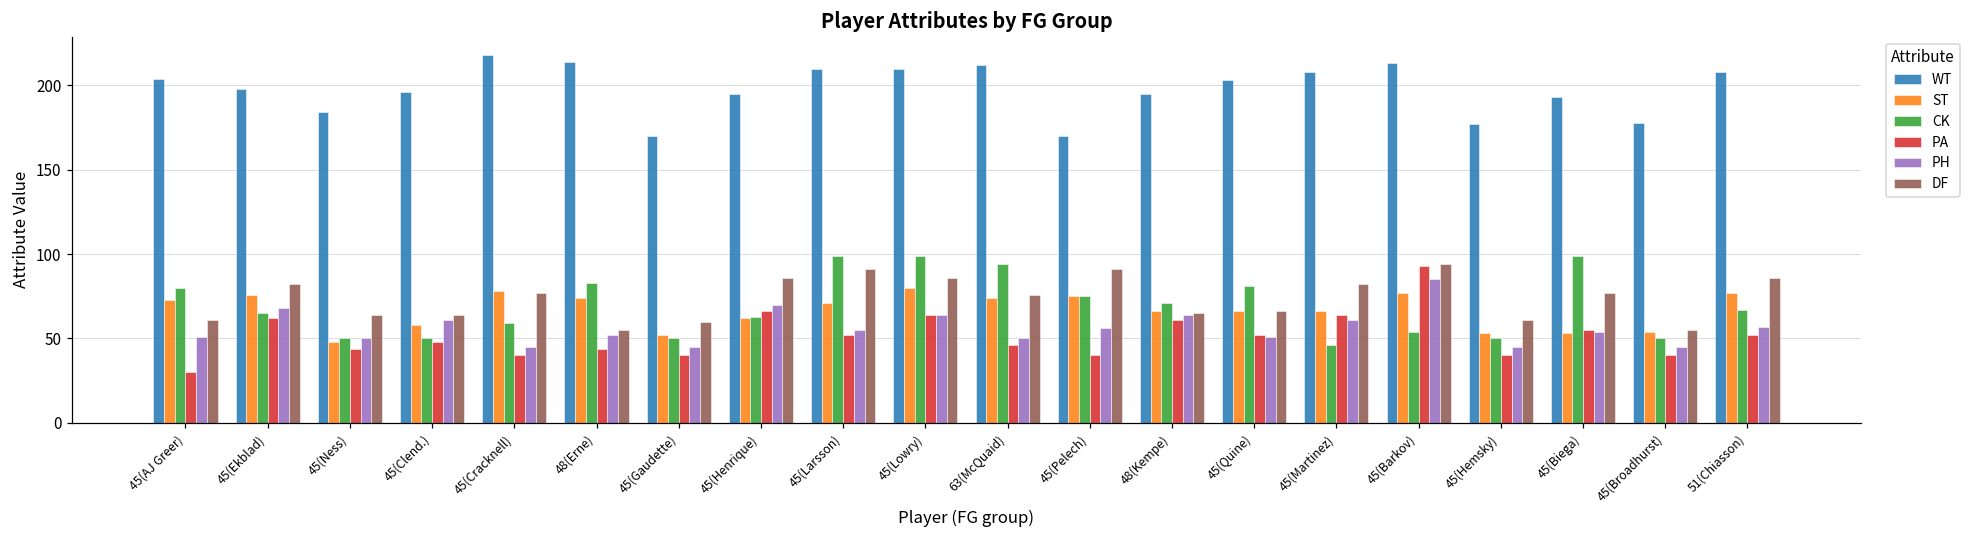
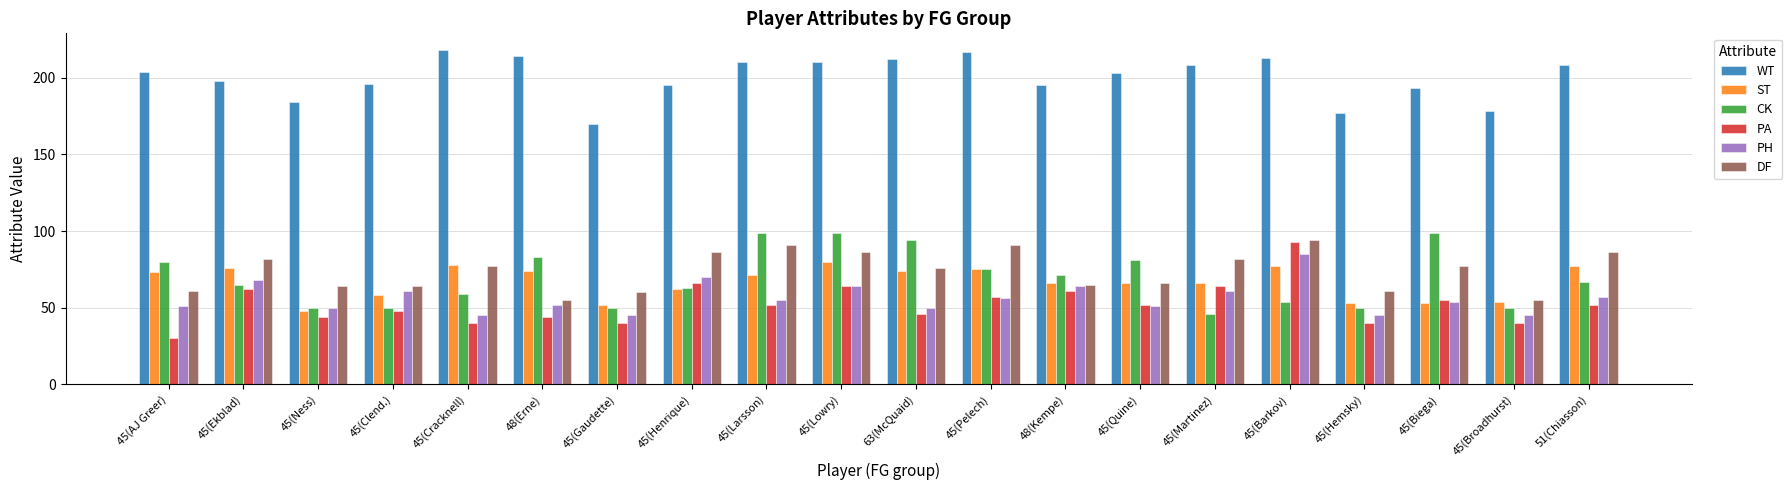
  {
    "WT": {
      "45(AJ Greer)": 204,
      "45(Ekblad)": 198,
      "45(Ness)": 184,
      "45(Clend.)": 196,
      "45(Cracknell)": 218,
      "48(Erne)": 214,
      "45(Gaudette)": 170,
      "45(Henrique)": 195,
      "45(Larsson)": 210,
      "45(Lowry)": 210,
      "63(McQuaid)": 212,
-     "45(Pelech)": 170,
+     "45(Pelech)": 217,
      "48(Kempe)": 195,
      "45(Quine)": 203,
      "45(Martinez)": 208,
      "45(Barkov)": 213,
      "45(Hemsky)": 177,
      "45(Biega)": 193,
      "45(Broadhurst)": 178,
      "51(Chiasson)": 208
    },
    "ST": {
      "45(AJ Greer)": 73,
      "45(Ekblad)": 76,
      "45(Ness)": 48,
      "45(Clend.)": 58,
      "45(Cracknell)": 78,
      "48(Erne)": 74,
      "45(Gaudette)": 52,
      "45(Henrique)": 62,
      "45(Larsson)": 71,
      "45(Lowry)": 80,
      "63(McQuaid)": 74,
      "45(Pelech)": 75,
      "48(Kempe)": 66,
      "45(Quine)": 66,
      "45(Martinez)": 66,
      "45(Barkov)": 77,
      "45(Hemsky)": 53,
      "45(Biega)": 53,
      "45(Broadhurst)": 54,
      "51(Chiasson)": 77
    },
    "CK": {
      "45(AJ Greer)": 80,
      "45(Ekblad)": 65,
      "45(Ness)": 50,
      "45(Clend.)": 50,
      "45(Cracknell)": 59,
      "48(Erne)": 83,
      "45(Gaudette)": 50,
      "45(Henrique)": 63,
      "45(Larsson)": 99,
      "45(Lowry)": 99,
      "63(McQuaid)": 94,
      "45(Pelech)": 75,
      "48(Kempe)": 71,
      "45(Quine)": 81,
      "45(Martinez)": 46,
      "45(Barkov)": 54,
      "45(Hemsky)": 50,
      "45(Biega)": 99,
      "45(Broadhurst)": 50,
      "51(Chiasson)": 67
    },
    "PA": {
      "45(AJ Greer)": 30,
      "45(Ekblad)": 62,
      "45(Ness)": 44,
      "45(Clend.)": 48,
      "45(Cracknell)": 40,
      "48(Erne)": 44,
      "45(Gaudette)": 40,
      "45(Henrique)": 66,
      "45(Larsson)": 52,
      "45(Lowry)": 64,
      "63(McQuaid)": 46,
-     "45(Pelech)": 40,
+     "45(Pelech)": 57,
      "48(Kempe)": 61,
      "45(Quine)": 52,
      "45(Martinez)": 64,
      "45(Barkov)": 93,
      "45(Hemsky)": 40,
      "45(Biega)": 55,
      "45(Broadhurst)": 40,
      "51(Chiasson)": 52
    },
    "PH": {
      "45(AJ Greer)": 51,
      "45(Ekblad)": 68,
      "45(Ness)": 50,
      "45(Clend.)": 61,
      "45(Cracknell)": 45,
      "48(Erne)": 52,
      "45(Gaudette)": 45,
      "45(Henrique)": 70,
      "45(Larsson)": 55,
      "45(Lowry)": 64,
      "63(McQuaid)": 50,
      "45(Pelech)": 56,
      "48(Kempe)": 64,
      "45(Quine)": 51,
      "45(Martinez)": 61,
      "45(Barkov)": 85,
      "45(Hemsky)": 45,
      "45(Biega)": 54,
      "45(Broadhurst)": 45,
      "51(Chiasson)": 57
    },
    "DF": {
      "45(AJ Greer)": 61,
      "45(Ekblad)": 82,
      "45(Ness)": 64,
      "45(Clend.)": 64,
      "45(Cracknell)": 77,
      "48(Erne)": 55,
      "45(Gaudette)": 60,
      "45(Henrique)": 86,
      "45(Larsson)": 91,
      "45(Lowry)": 86,
      "63(McQuaid)": 76,
      "45(Pelech)": 91,
      "48(Kempe)": 65,
      "45(Quine)": 66,
      "45(Martinez)": 82,
      "45(Barkov)": 94,
      "45(Hemsky)": 61,
      "45(Biega)": 77,
      "45(Broadhurst)": 55,
      "51(Chiasson)": 86
    }
  }
